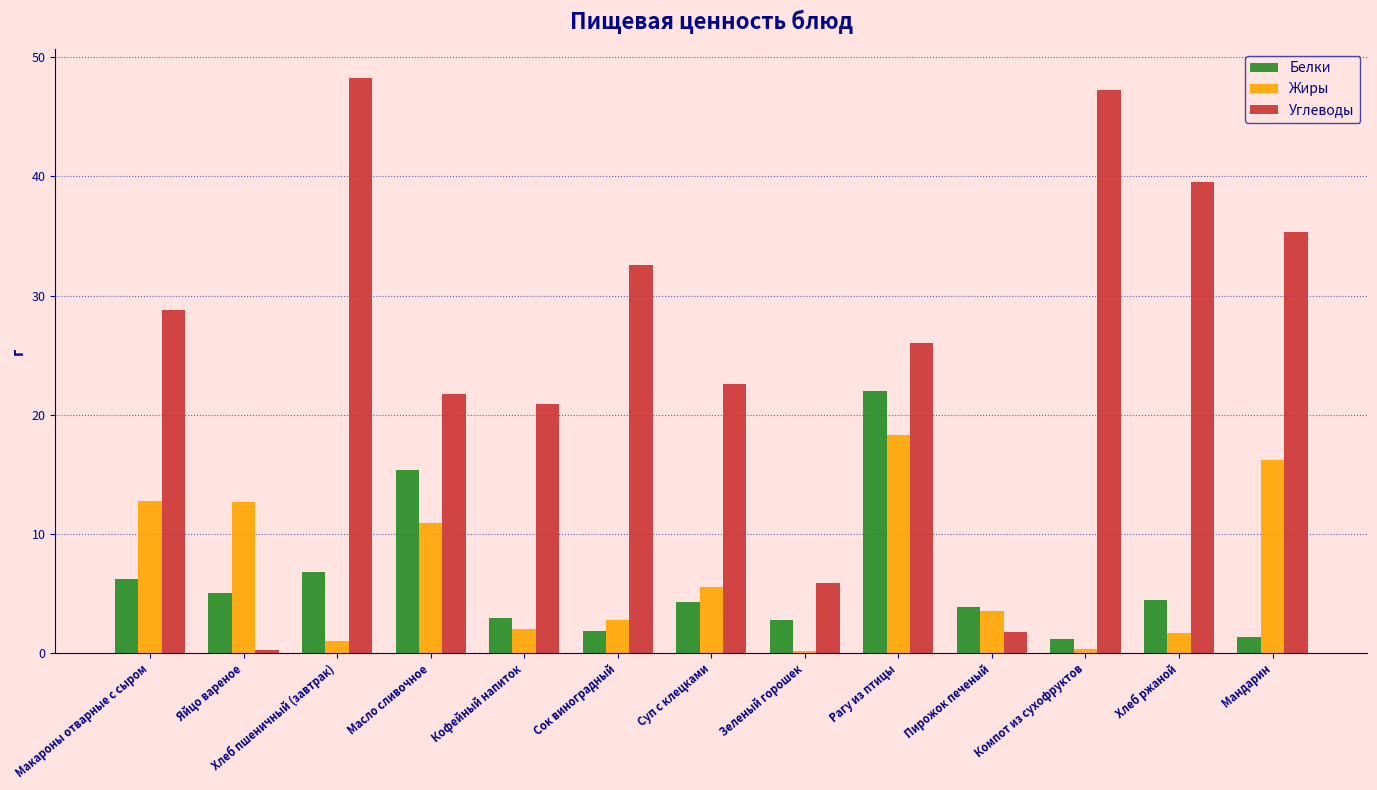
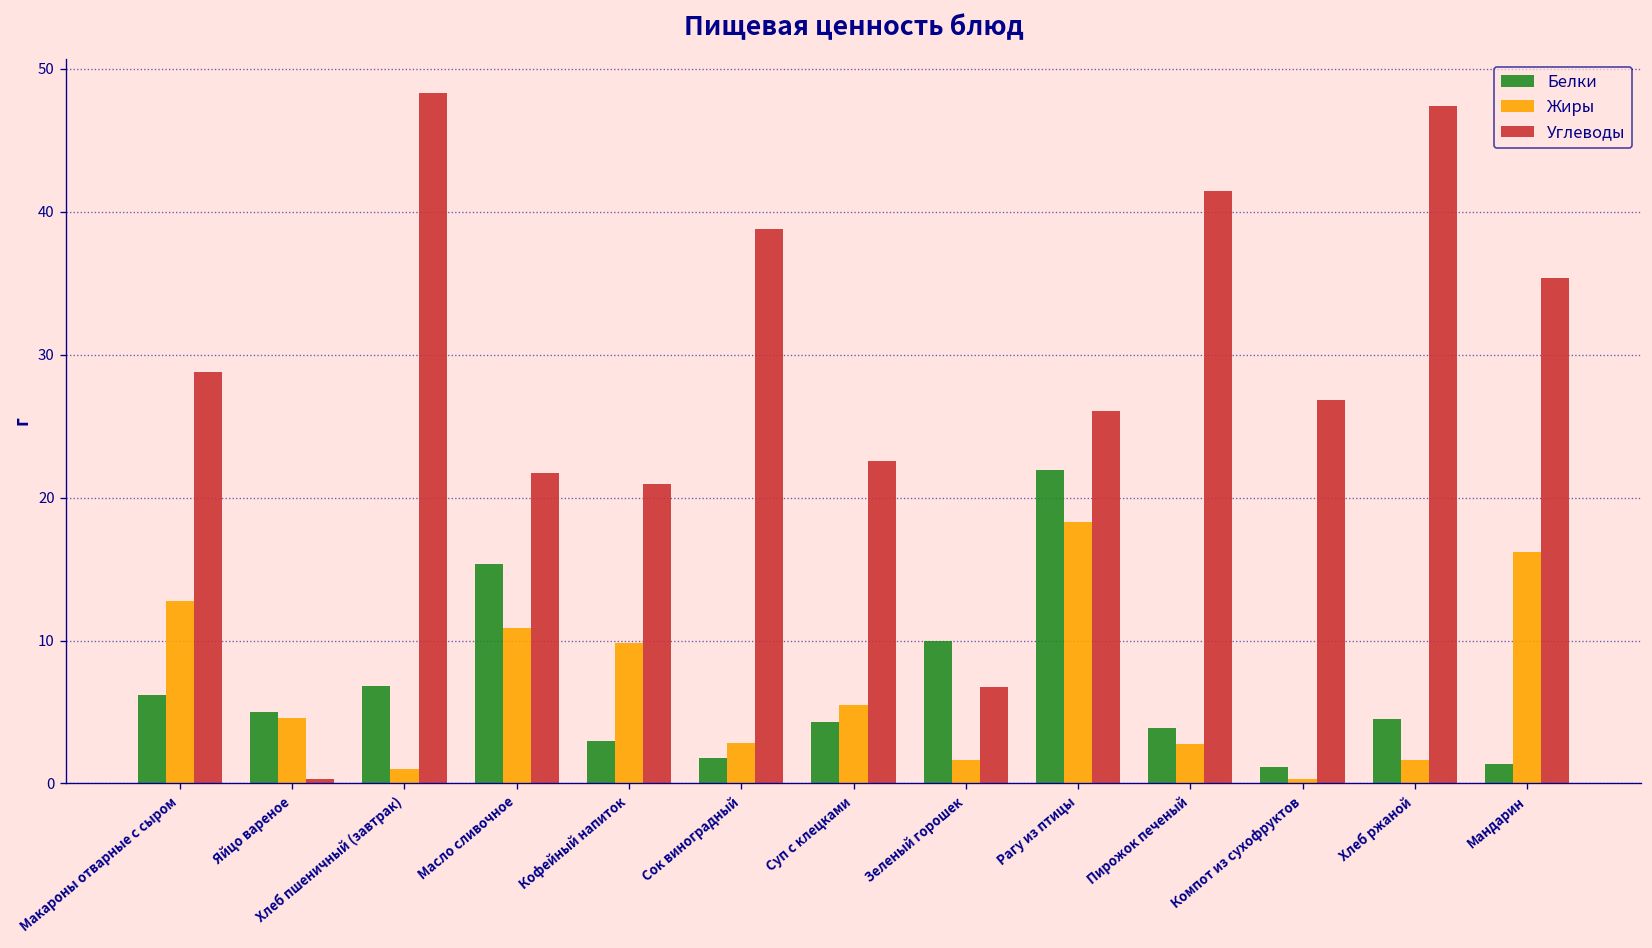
  {
    "Белки": {
      "Макароны отварные с сыром": 6.2,
      "Яйцо вареное": 5.0,
      "Хлеб пшеничный (завтрак)": 6.8,
      "Масло сливочное": 15.4,
      "Кофейный напиток": 2.9,
      "Сок виноградный": 1.8,
      "Суп с клецками": 4.3,
-     "Зеленый горошек": 2.8,
+     "Зеленый горошек": 10.0,
      "Рагу из птицы": 22.0,
      "Пирожок печеный": 3.9,
      "Компот из сухофруктов": 1.2,
      "Хлеб ржаной": 4.5,
      "Мандарин": 1.4
    },
    "Жиры": {
      "Макароны отварные с сыром": 12.7,
-     "Яйцо вареное": 12.7,
+     "Яйцо вареное": 4.6,
      "Хлеб пшеничный (завтрак)": 1.0,
      "Масло сливочное": 10.9,
-     "Кофейный напиток": 2.0,
+     "Кофейный напиток": 9.8,
      "Сок виноградный": 2.8,
      "Суп с клецками": 5.5,
-     "Зеленый горошек": 0.2,
+     "Зеленый горошек": 1.7,
      "Рагу из птицы": 18.3,
-     "Пирожок печеный": 3.5,
+     "Пирожок печеный": 2.8,
      "Компот из сухофруктов": 0.3,
      "Хлеб ржаной": 1.7,
      "Мандарин": 16.2
    },
    "Углеводы": {
      "Макароны отварные с сыром": 28.8,
      "Яйцо вареное": 0.3,
      "Хлеб пшеничный (завтрак)": 48.3,
      "Масло сливочное": 21.7,
      "Кофейный напиток": 20.9,
-     "Сок виноградный": 32.6,
+     "Сок виноградный": 38.8,
      "Суп с клецками": 22.6,
-     "Зеленый горошек": 5.9,
+     "Зеленый горошек": 6.7,
      "Рагу из птицы": 26.1,
-     "Пирожок печеный": 1.7,
-     "Компот из сухофруктов": 47.3,
-     "Хлеб ржаной": 39.5,
+     "Пирожок печеный": 41.5,
+     "Компот из сухофруктов": 26.8,
+     "Хлеб ржаной": 47.4,
      "Мандарин": 35.4
    }
  }
